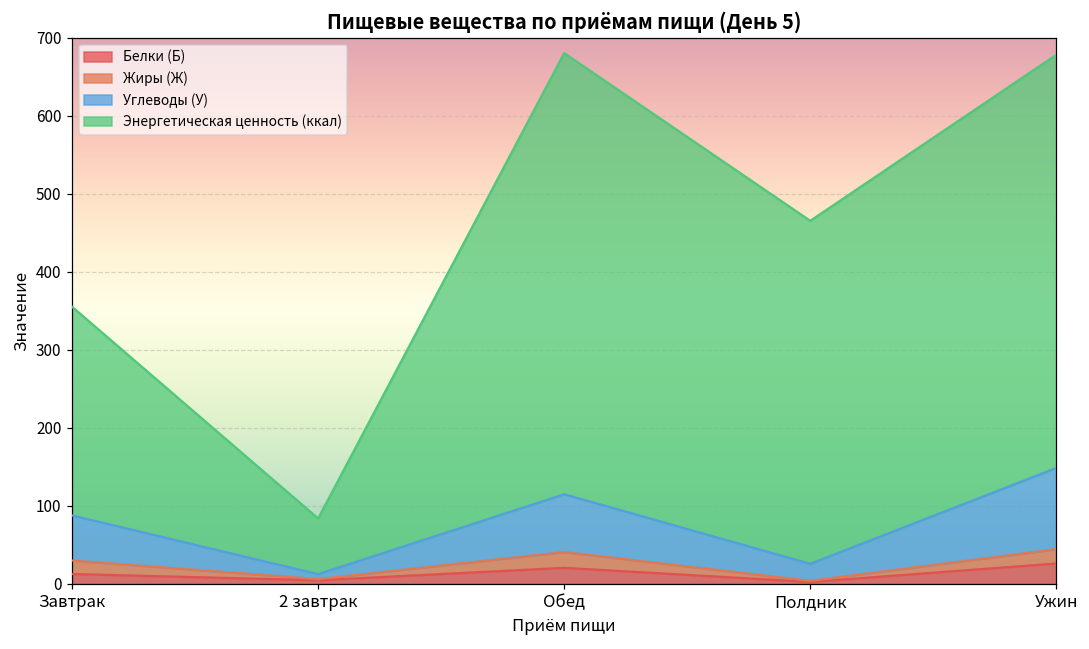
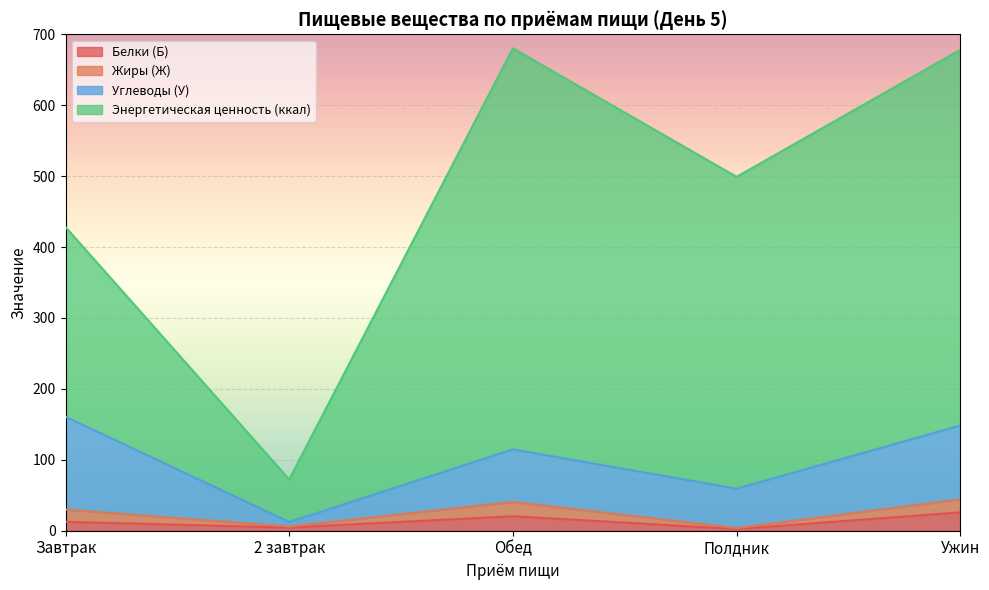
  {
    "Углеводы (У)": {
-     "Завтрак": 60,
+     "Завтрак": 130,
      "2 завтрак": 10,
      "Обед": 70,
-     "Полдник": 20,
+     "Полдник": 60,
      "Ужин": 100
    },
    "Энергетическая ценность (ккал)": {
      "Завтрак": 270,
-     "2 завтрак": 70,
+     "2 завтрак": 60,
      "Обед": 570,
      "Полдник": 440,
      "Ужин": 530
    }
  }
